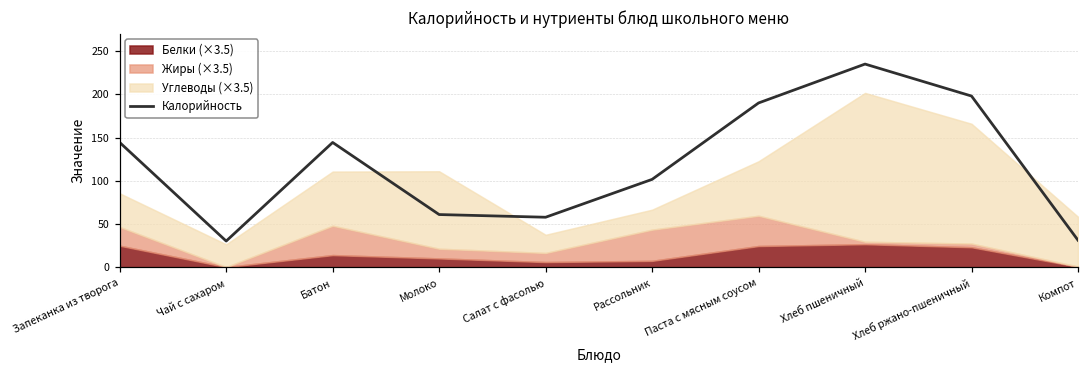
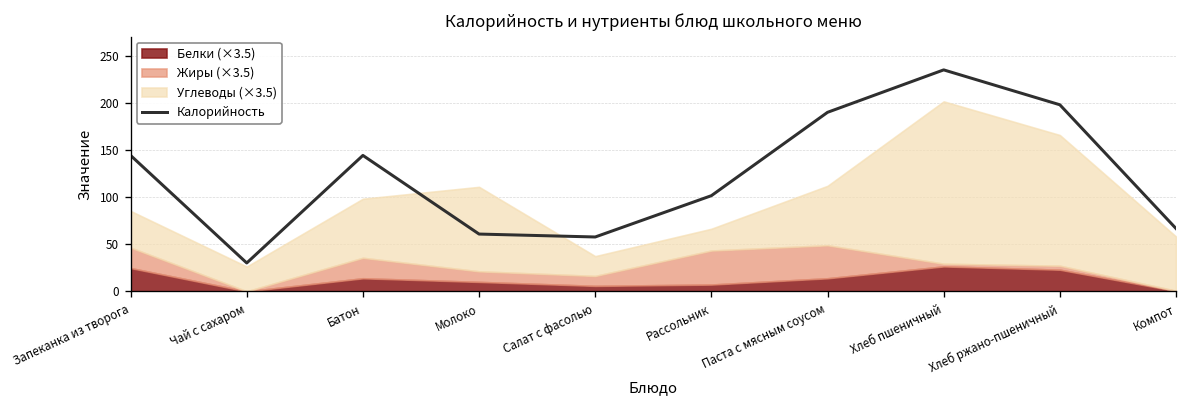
  {
    "Калорийность": {
      "Запеканка из творога": 140,
      "Чай с сахаром": 30,
      "Батон": 140,
      "Молоко": 60,
      "Салат с фасолью": 60,
      "Рассольник": 100,
      "Паста с мясным соусом": 190,
      "Хлеб пшеничный": 240,
      "Хлеб ржано-пшеничный": 200,
-     "Компот": 30
+     "Компот": 70
    },
    "Белки (×3.5)": {
      "Запеканка из творога": 20,
      "Батон": 10,
      "Молоко": 10,
      "Салат с фасолью": 10,
      "Рассольник": 10,
-     "Паста с мясным соусом": 20,
+     "Паста с мясным соусом": 10,
      "Хлеб ржано-пшеничный": 20
    },
    "Жиры (×3.5)": {
      "Запеканка из творога": 20,
-     "Батон": 30,
+     "Батон": 20,
      "Молоко": 10,
      "Салат с фасолью": 10,
      "Рассольник": 40,
      "Паста с мясным соусом": 40,
      "Хлеб ржано-пшеничный": 0
    },
    "Углеводы (×3.5)": {
      "Запеканка из творога": 40,
      "Чай с сахаром": 30,
      "Батон": 60,
      "Молоко": 90,
      "Салат с фасолью": 20,
      "Рассольник": 20,
      "Паста с мясным соусом": 60,
      "Хлеб пшеничный": 170,
      "Хлеб ржано-пшеничный": 140,
      "Компот": 60
    }
  }
